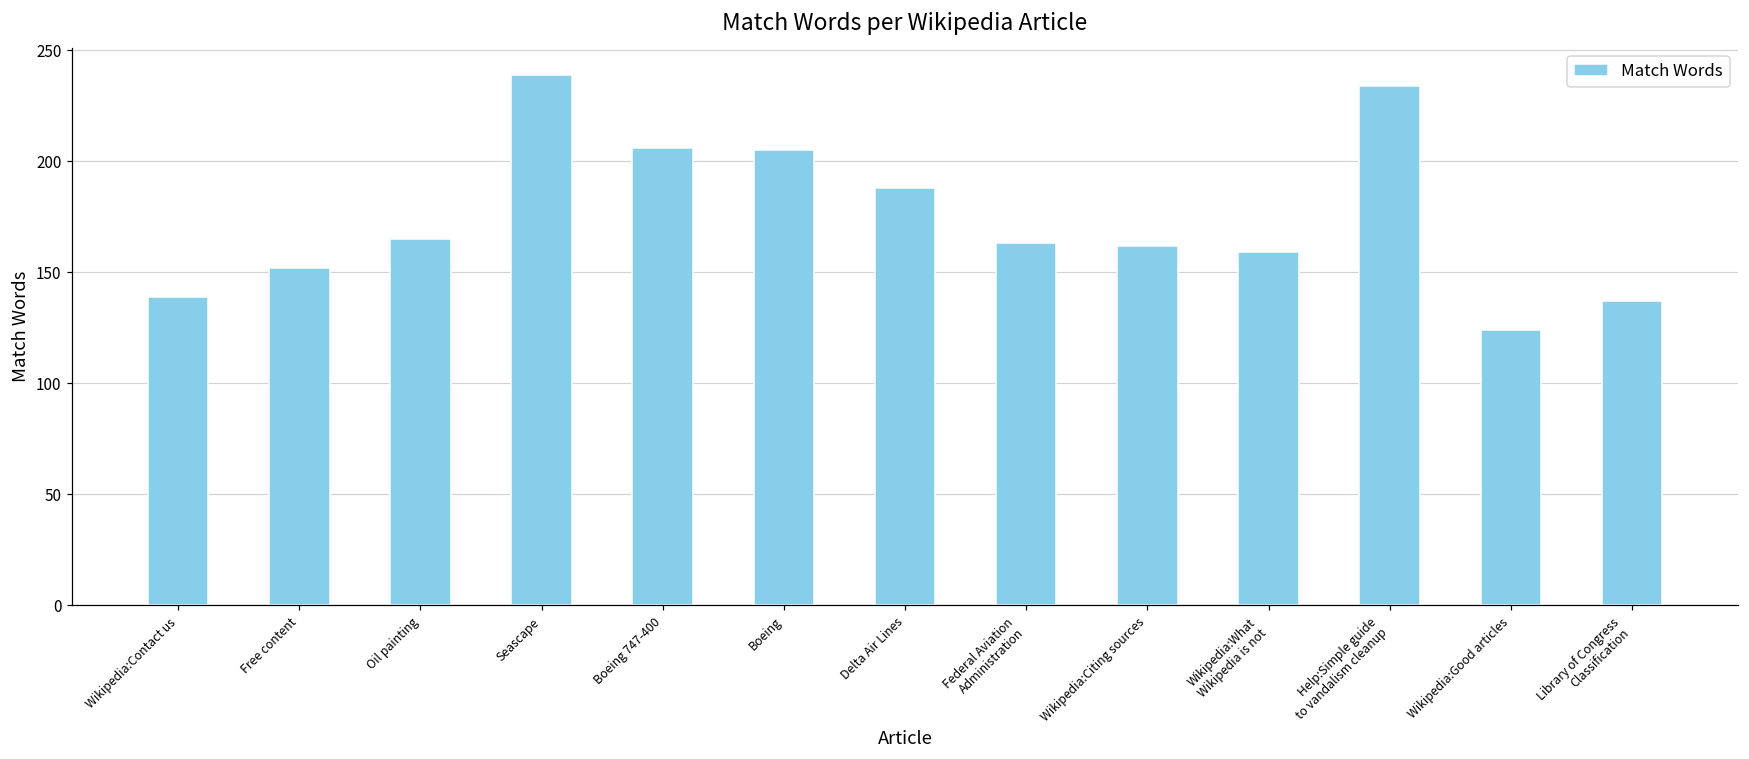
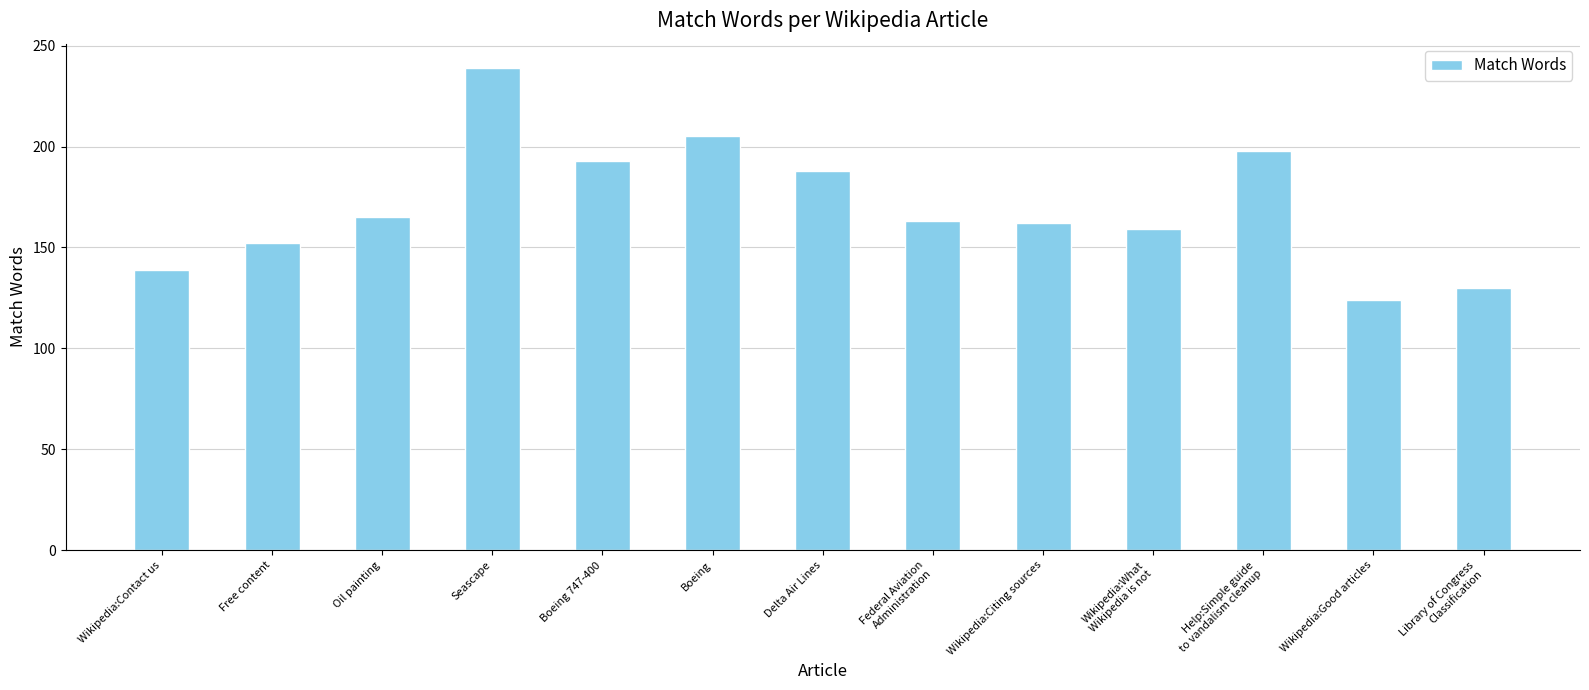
  {
    "Wikipedia:Contact us": 139,
    "Free content": 152,
    "Oil painting": 165,
    "Seascape": 239,
-   "Boeing 747-400": 206,
+   "Boeing 747-400": 193,
    "Boeing": 205,
    "Delta Air Lines": 188,
    "Federal Aviation Administration": 163,
    "Wikipedia:Citing sources": 162,
    "Wikipedia:What Wikipedia is not": 159,
-   "Help:Simple guide to vandalism cleanup": 234,
+   "Help:Simple guide to vandalism cleanup": 198,
    "Wikipedia:Good articles": 124,
-   "Library of Congress Classification": 137
+   "Library of Congress Classification": 130
  }
